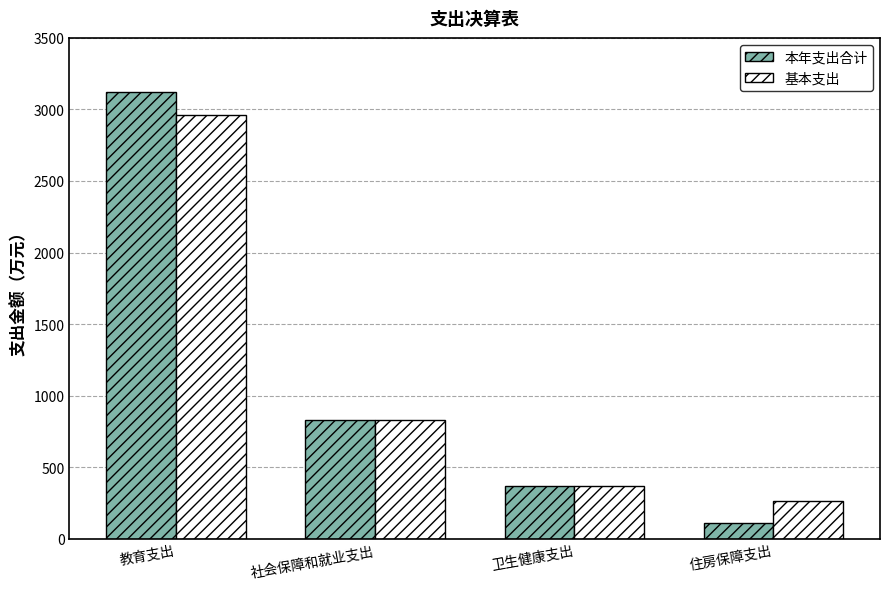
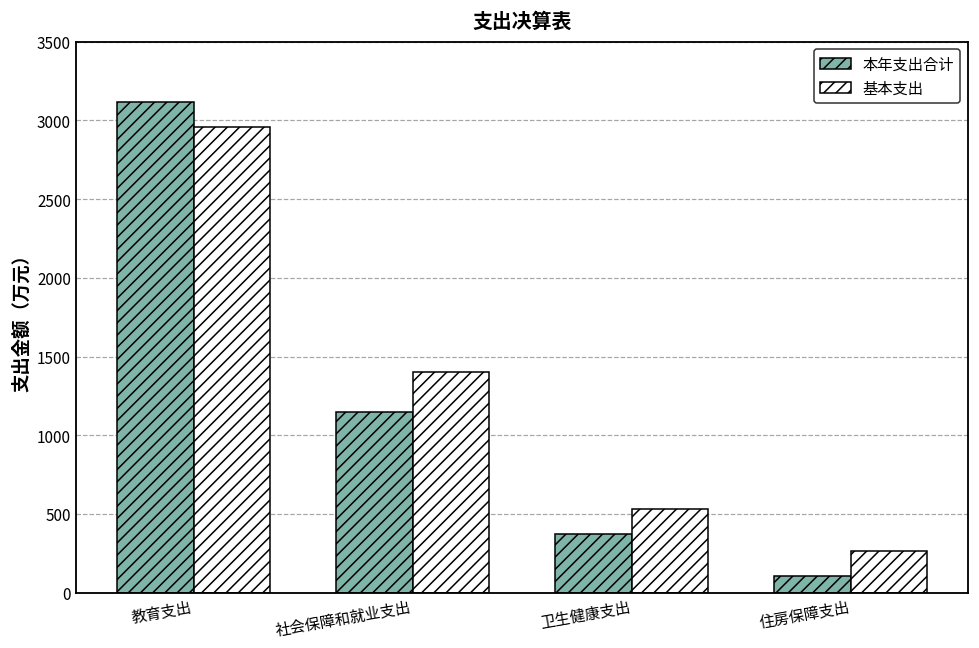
  {
    "本年支出合计": {
      "教育支出": 3120,
-     "社会保障和就业支出": 830,
+     "社会保障和就业支出": 1150,
      "卫生健康支出": 370,
      "住房保障支出": 110
    },
    "基本支出": {
      "教育支出": 2960,
-     "社会保障和就业支出": 830,
-     "卫生健康支出": 370,
+     "社会保障和就业支出": 1400,
+     "卫生健康支出": 530,
      "住房保障支出": 260
    }
  }
